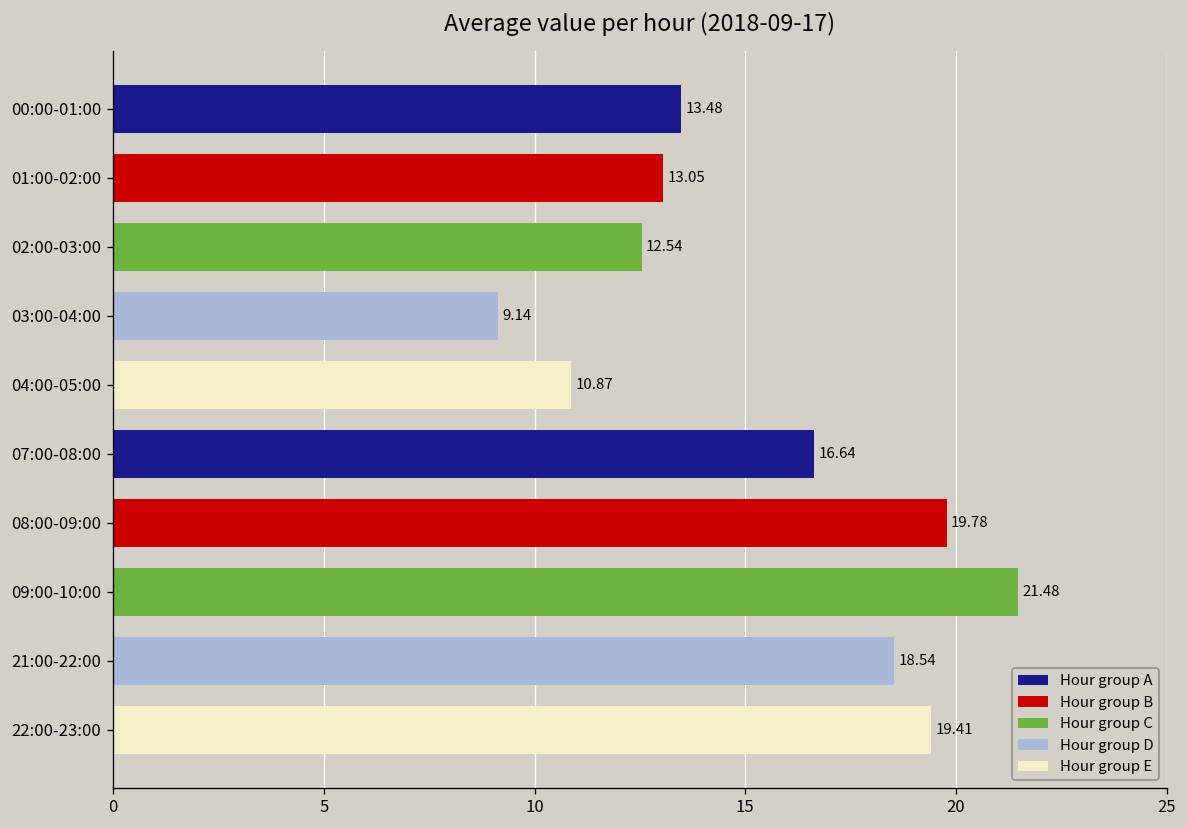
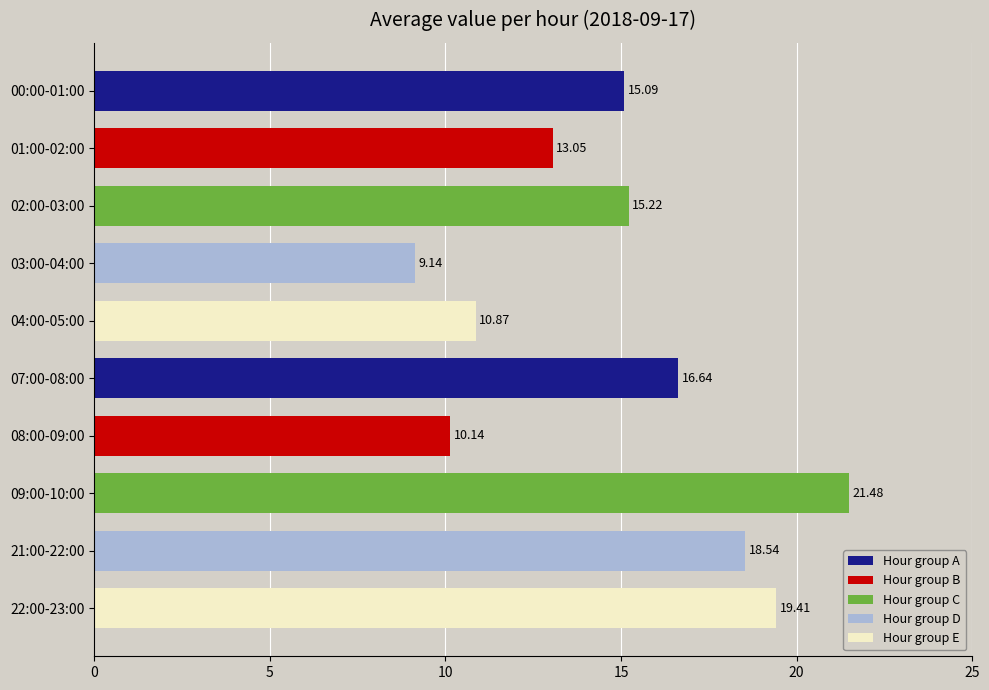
  {
-   "00:00-01:00": 13.48,
+   "00:00-01:00": 15.09,
    "01:00-02:00": 13.05,
-   "02:00-03:00": 12.54,
+   "02:00-03:00": 15.22,
    "03:00-04:00": 9.14,
    "04:00-05:00": 10.87,
    "07:00-08:00": 16.64,
-   "08:00-09:00": 19.78,
+   "08:00-09:00": 10.14,
    "09:00-10:00": 21.48,
    "21:00-22:00": 18.54,
    "22:00-23:00": 19.41
  }
